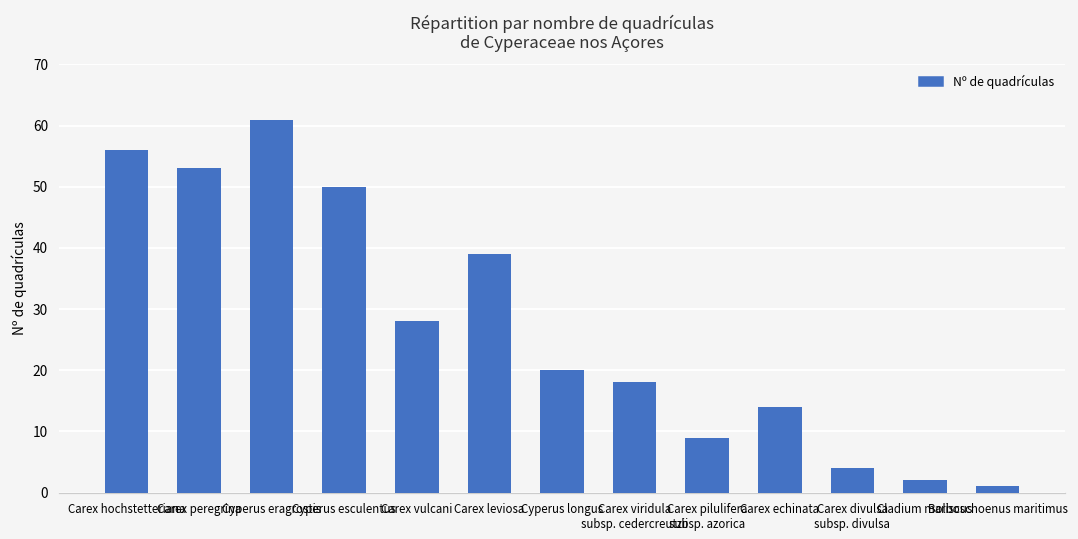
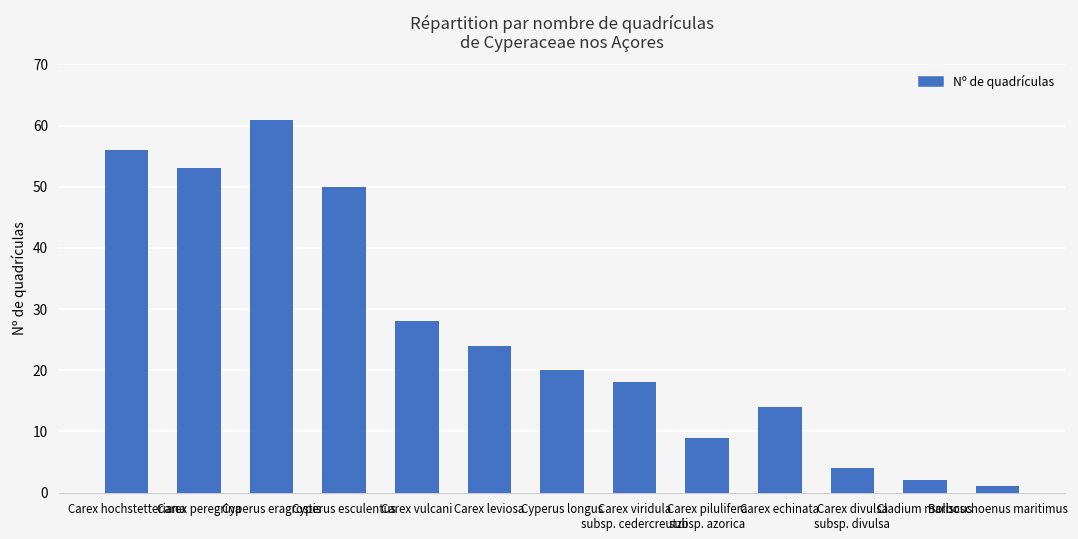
  {
-   "Carex leviosa": 39,
+   "Carex leviosa": 24,
    "Carex echinata": 14,
    "Carex divulsa subsp. divulsa": 4
  }
